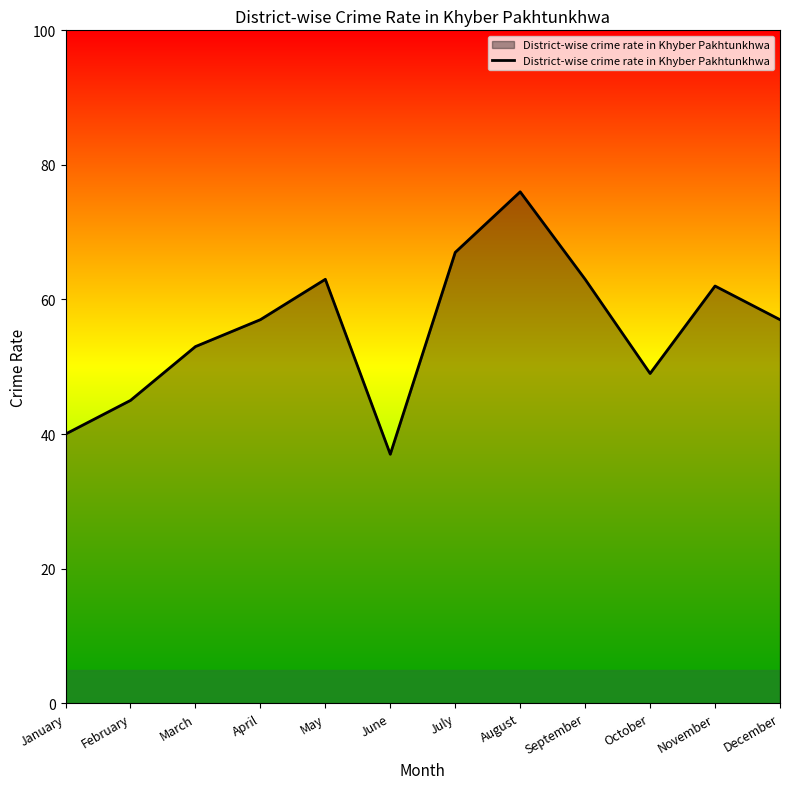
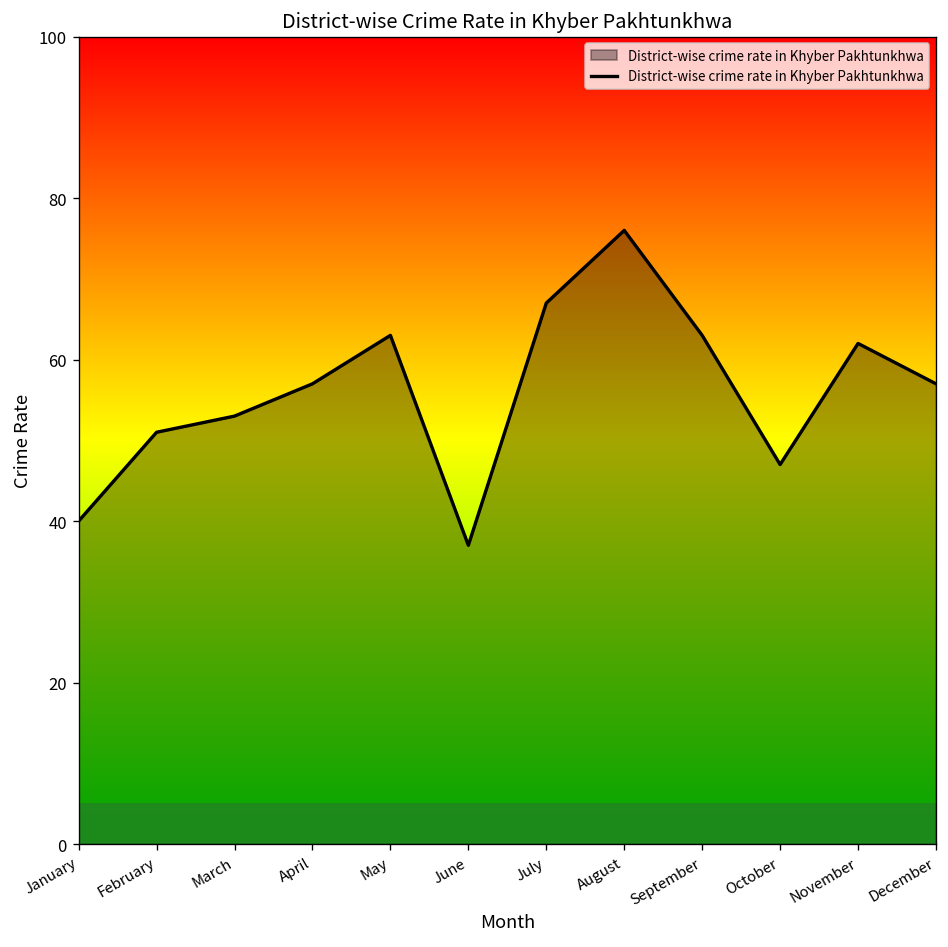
  {
    "January": 40,
-   "February": 45,
+   "February": 51,
    "March": 53,
    "April": 57,
    "May": 63,
    "June": 37,
    "July": 67,
    "August": 76,
    "September": 63,
-   "October": 49,
+   "October": 47,
    "November": 62,
    "December": 57
  }
